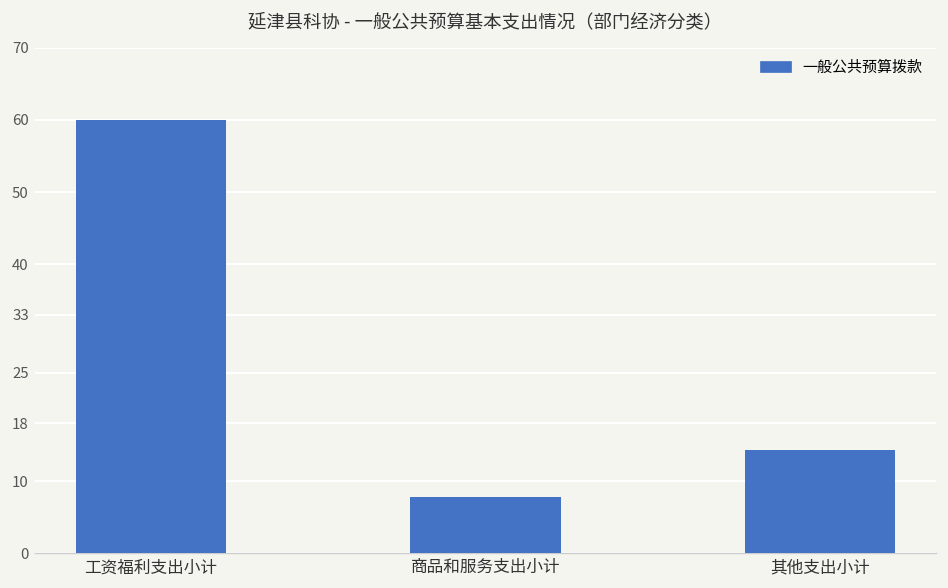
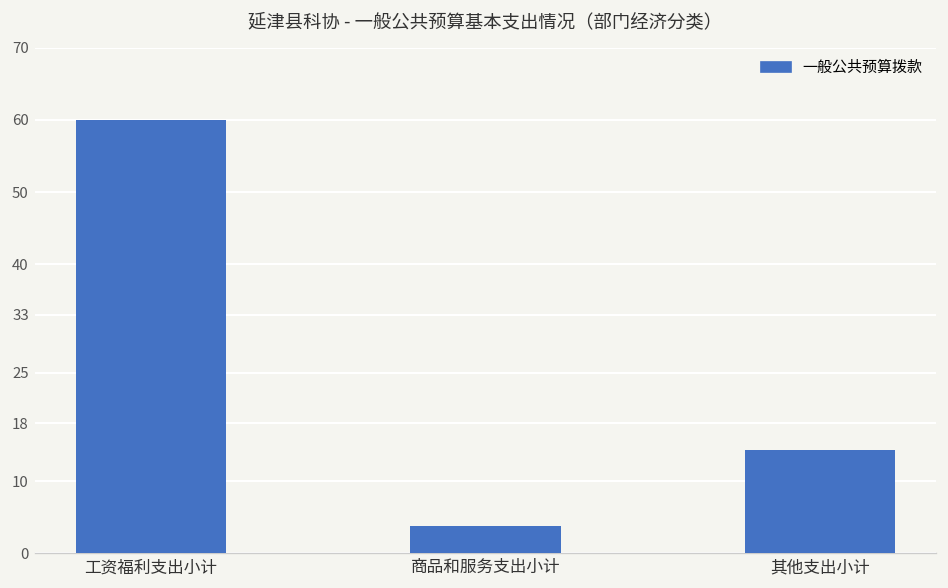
  {
    "工资福利支出小计": 60,
-   "商品和服务支出小计": 8,
+   "商品和服务支出小计": 4,
    "其他支出小计": 14
  }
